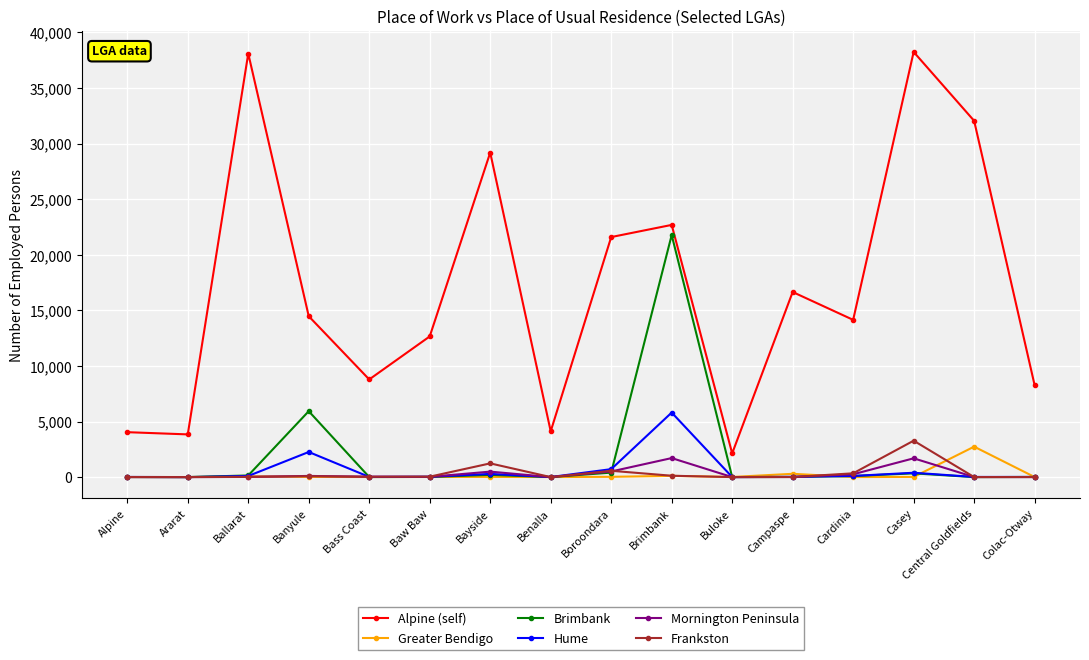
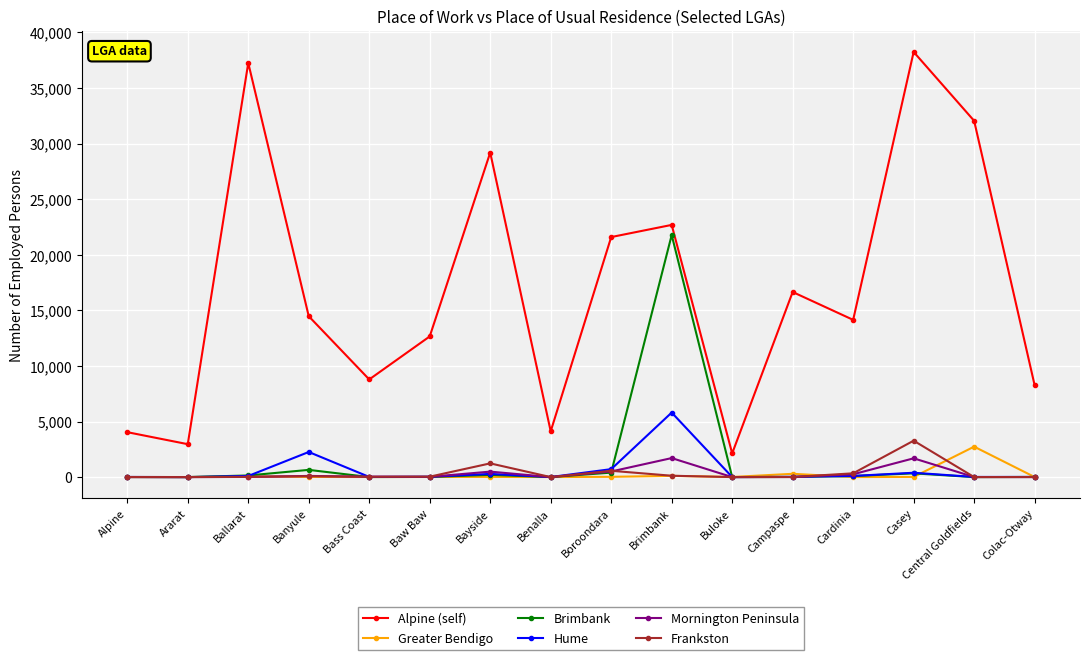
  {
    "Alpine (self)": {
      "Alpine": "4,000",
-     "Ararat": "3,800",
-     "Ballarat": "38,100",
+     "Ararat": "3,000",
+     "Ballarat": "37,300",
      "Banyule": "14,500",
      "Bass Coast": "8,800",
      "Baw Baw": "12,700",
      "Bayside": "29,200",
      "Benalla": "4,100",
      "Boroondara": "21,600",
      "Brimbank": "22,700",
      "Buloke": "2,100",
      "Campaspe": "16,700",
      "Cardinia": "14,100",
      "Casey": "38,200",
      "Central Goldfields": "32,100",
      "Colac-Otway": "8,300"
    },
    "Greater Bendigo": {
      "Boroondara": "0",
      "Campaspe": "300",
      "Casey": "0",
      "Central Goldfields": "2,700"
    },
    "Brimbank": {
-     "Banyule": "5,900",
+     "Banyule": "600",
      "Brimbank": "21,800"
    },
    "Hume": {
      "Banyule": "2,300",
      "Brimbank": "5,800"
    },
    "Mornington Peninsula": {
      "Brimbank": "1,700",
      "Casey": "1,700"
    },
    "Frankston": {
      "Bayside": "1,200",
      "Casey": "3,300"
    }
  }
